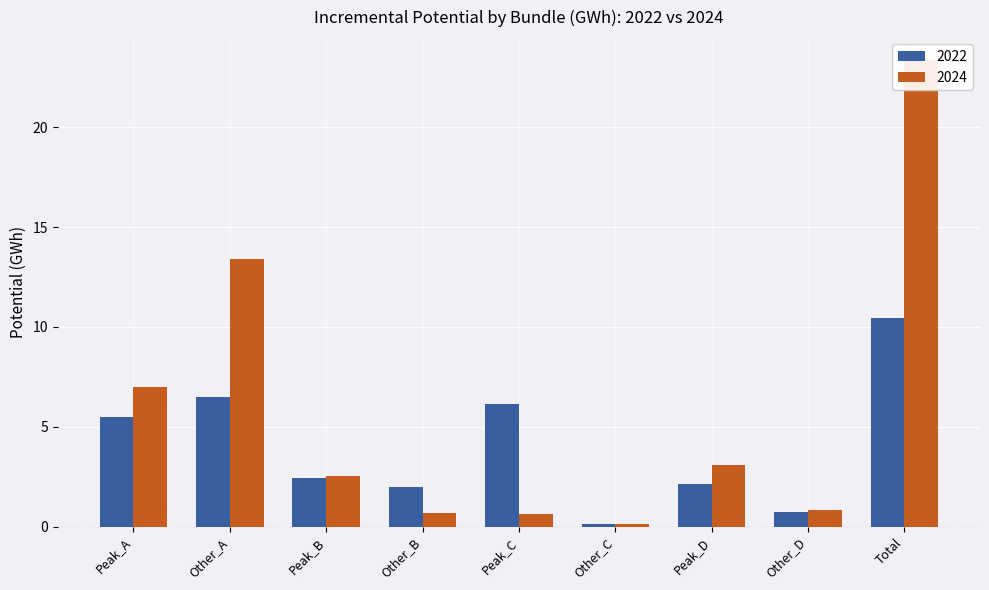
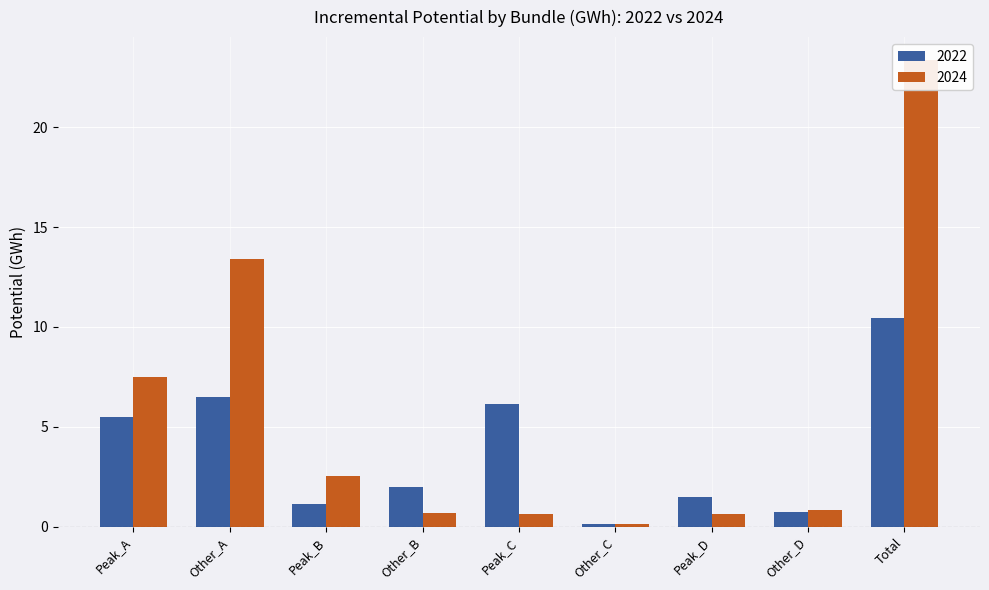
  {
    "2022": {
      "Peak_A": 5.5,
      "Other_A": 6.5,
-     "Peak_B": 2.4,
+     "Peak_B": 1.1,
      "Other_B": 2.0,
      "Peak_C": 6.1,
-     "Peak_D": 2.1,
+     "Peak_D": 1.5,
      "Other_D": 0.7,
      "Total": 10.5
    },
    "2024": {
-     "Peak_A": 7.0,
+     "Peak_A": 7.5,
      "Other_A": 13.4,
      "Peak_B": 2.5,
      "Other_B": 0.7,
      "Peak_C": 0.6,
      "Other_C": 0.1,
-     "Peak_D": 3.1,
+     "Peak_D": 0.6,
      "Other_D": 0.8
    }
  }
